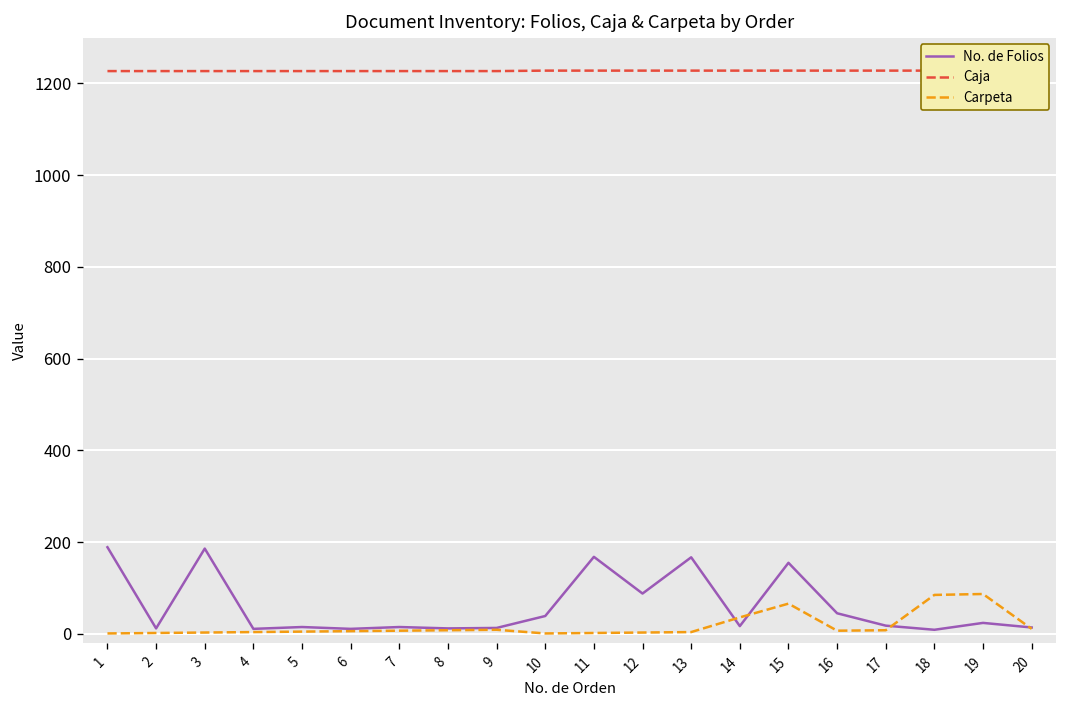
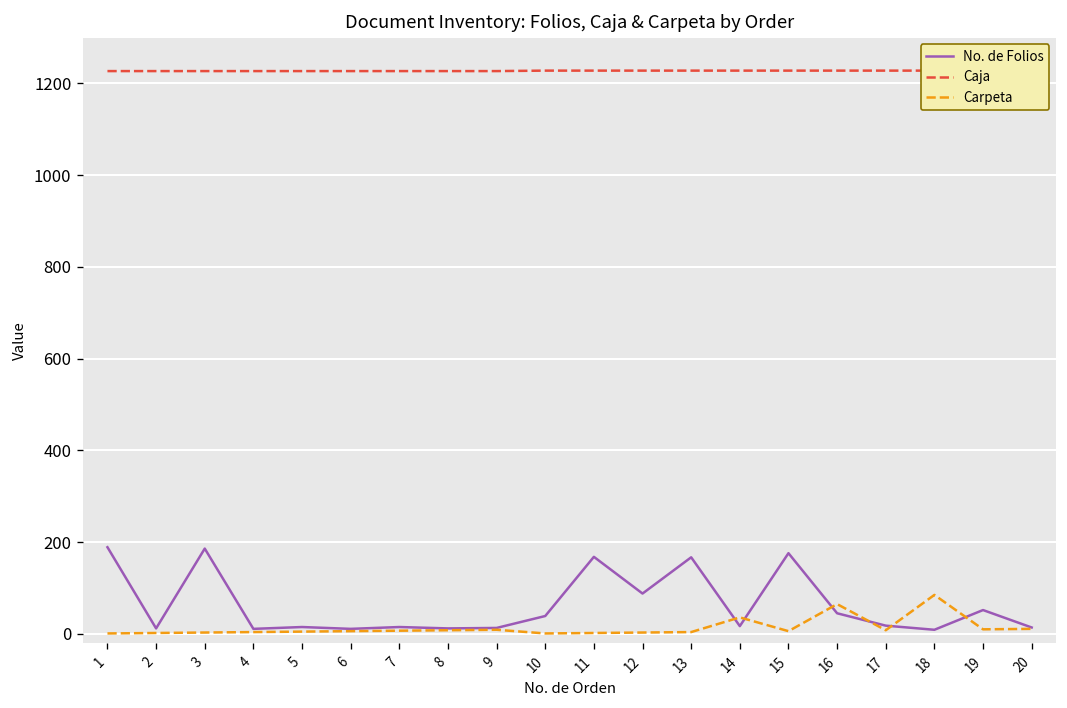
  {
    "No. de Folios": {
      "1": 190,
      "2": 10,
      "3": 190,
      "4": 10,
      "5": 20,
      "7": 20,
      "10": 40,
      "11": 170,
      "12": 90,
      "13": 170,
      "14": 20,
-     "15": 160,
+     "15": 180,
      "16": 50,
      "17": 20,
      "18": 10,
-     "19": 20
+     "19": 50
    },
    "Caja": {
      "1": 1230,
      "2": 1230,
      "3": 1230,
      "4": 1230,
      "5": 1230,
      "6": 1230,
      "7": 1230,
      "8": 1230,
      "9": 1230,
      "10": 1230,
      "11": 1230,
      "12": 1230,
      "13": 1230,
      "14": 1230,
      "15": 1230,
      "16": 1230,
      "17": 1230
    },
    "Carpeta": {
      "1": 0,
      "2": 0,
      "3": 0,
      "4": 0,
      "5": 10,
      "7": 10,
      "10": 0,
      "11": 0,
      "12": 0,
      "13": 0,
      "14": 40,
-     "15": 70,
-     "16": 10,
+     "15": 10,
+     "16": 70,
      "17": 10,
      "18": 90,
-     "19": 90
+     "19": 10
    }
  }
